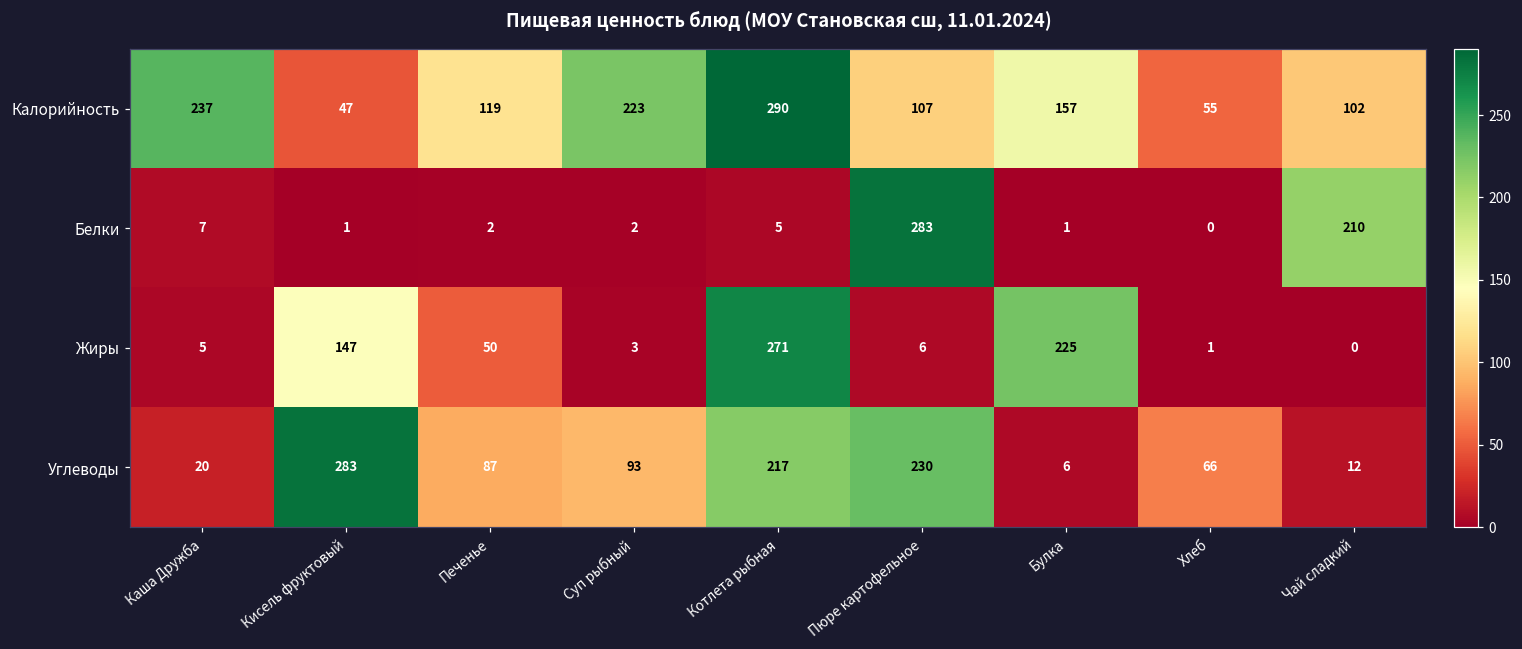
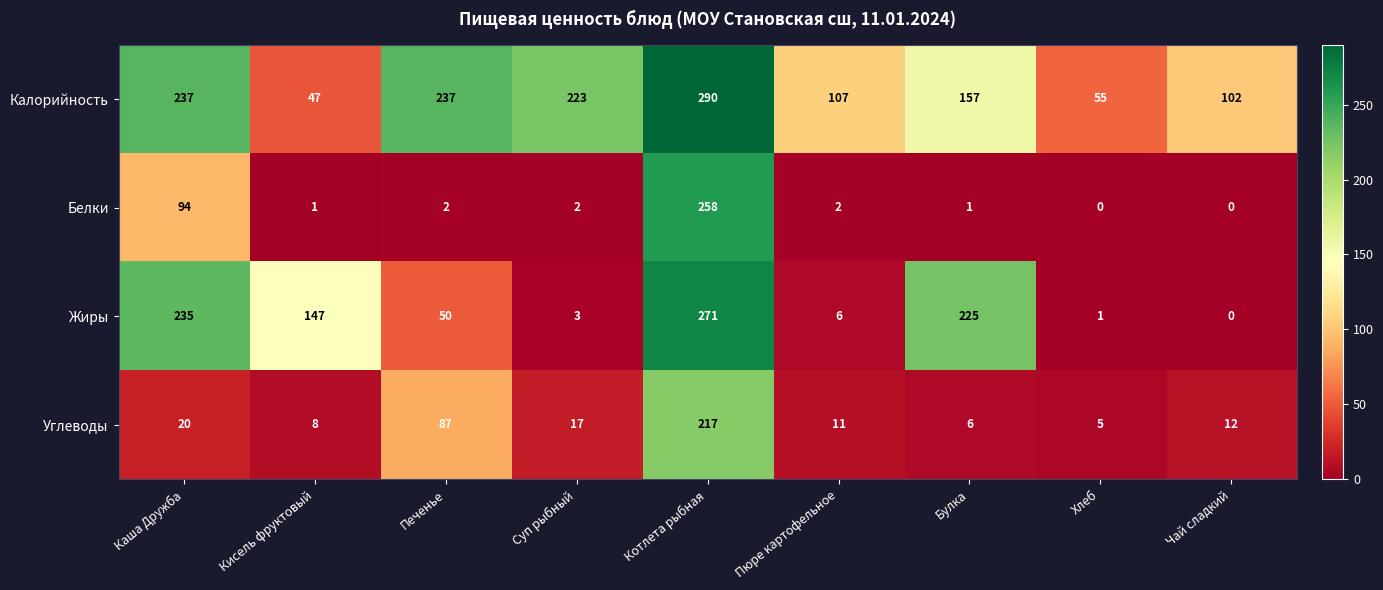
  {
    "Калорийность": {
      "Каша Дружба": 237,
      "Кисель фруктовый": 47,
-     "Печенье": 119,
+     "Печенье": 237,
      "Суп рыбный": 223,
      "Котлета рыбная": 290,
      "Пюре картофельное": 107,
      "Булка": 157,
      "Хлеб": 55,
      "Чай сладкий": 102
    },
    "Белки": {
-     "Каша Дружба": 7,
+     "Каша Дружба": 94,
      "Кисель фруктовый": 1,
      "Печенье": 2,
      "Суп рыбный": 2,
-     "Котлета рыбная": 5,
-     "Пюре картофельное": 283,
+     "Котлета рыбная": 258,
+     "Пюре картофельное": 2,
      "Булка": 1,
      "Хлеб": 0,
-     "Чай сладкий": 210
+     "Чай сладкий": 0
    },
    "Жиры": {
-     "Каша Дружба": 5,
+     "Каша Дружба": 235,
      "Кисель фруктовый": 147,
      "Печенье": 50,
      "Суп рыбный": 3,
      "Котлета рыбная": 271,
      "Пюре картофельное": 6,
      "Булка": 225,
      "Хлеб": 1,
      "Чай сладкий": 0
    },
    "Углеводы": {
      "Каша Дружба": 20,
-     "Кисель фруктовый": 283,
+     "Кисель фруктовый": 8,
      "Печенье": 87,
-     "Суп рыбный": 93,
+     "Суп рыбный": 17,
      "Котлета рыбная": 217,
-     "Пюре картофельное": 230,
+     "Пюре картофельное": 11,
      "Булка": 6,
-     "Хлеб": 66,
+     "Хлеб": 5,
      "Чай сладкий": 12
    }
  }
